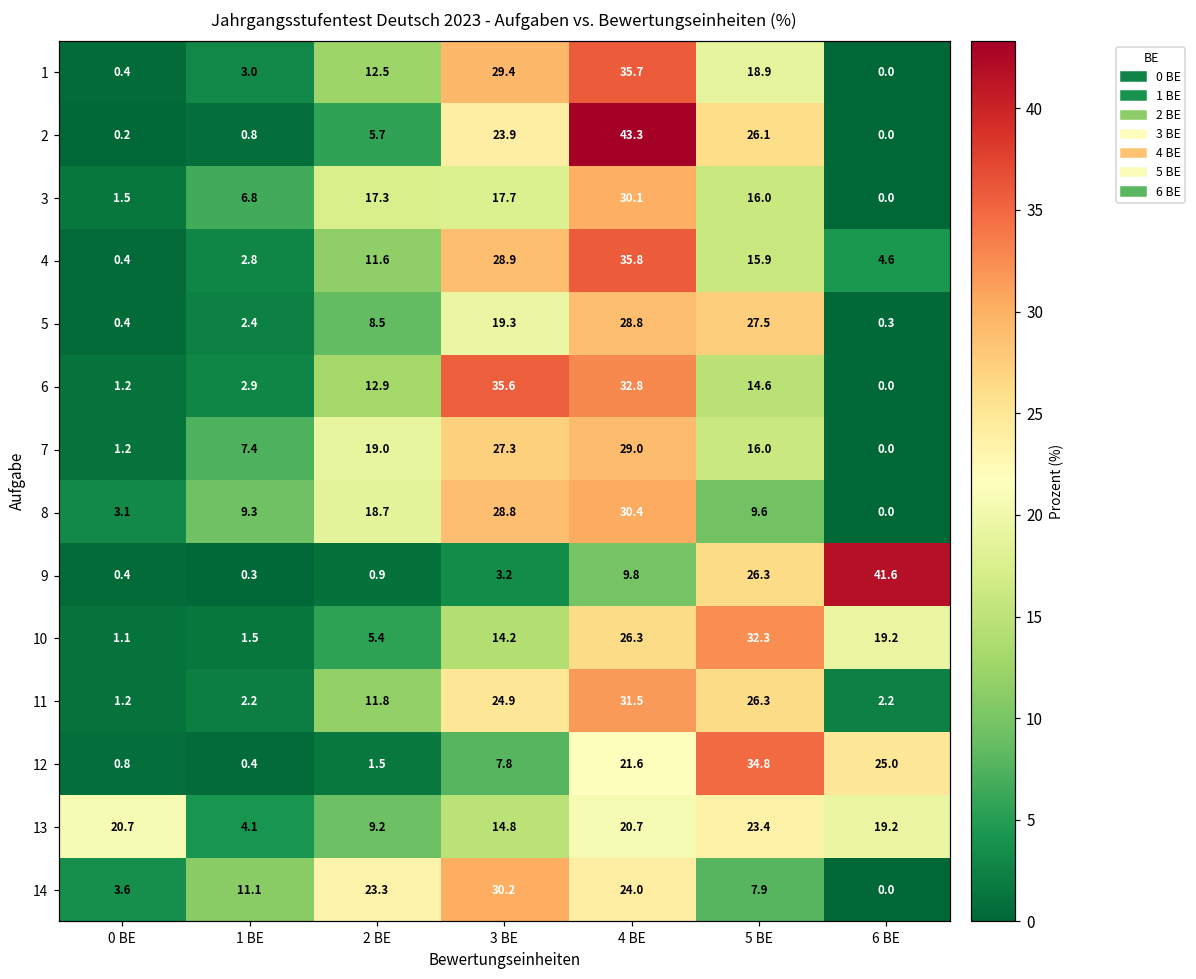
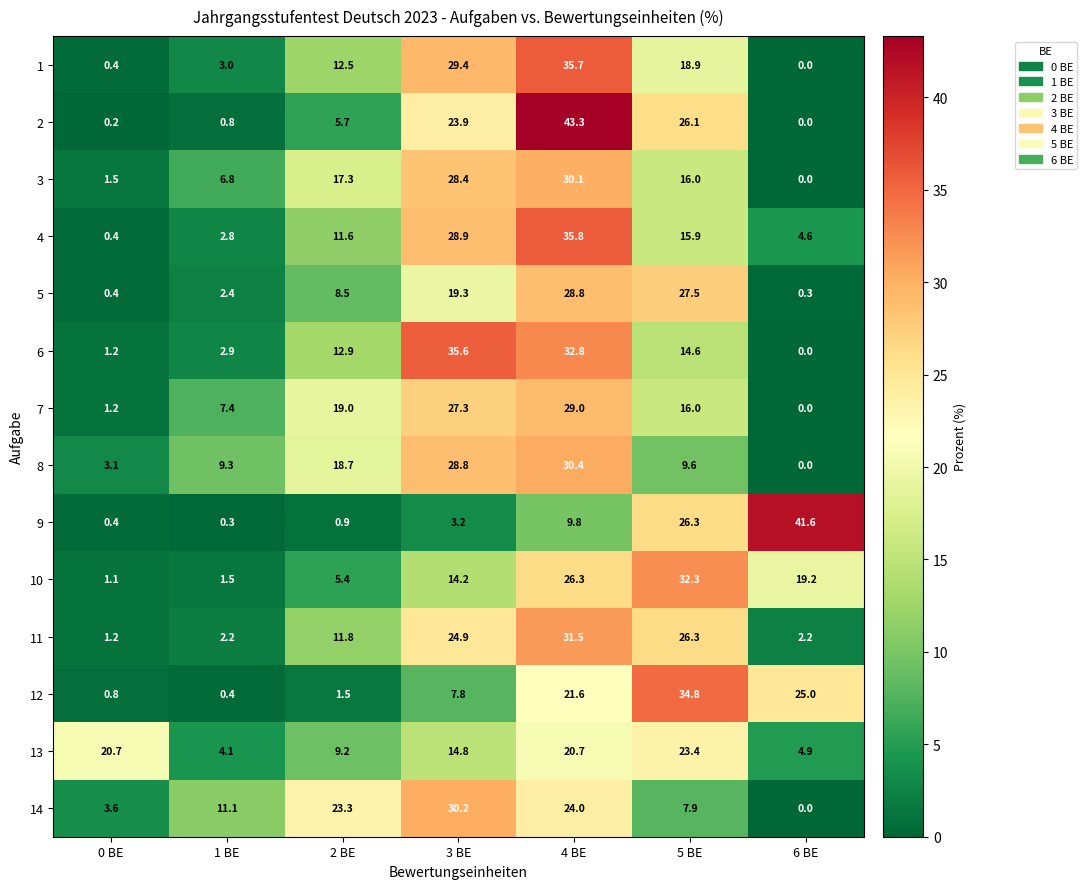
  {
    "1": {
      "0 BE": 0.4,
      "1 BE": 3.0,
      "2 BE": 12.5,
      "3 BE": 29.4,
      "4 BE": 35.7,
      "5 BE": 18.9,
      "6 BE": 0.0
    },
    "2": {
      "0 BE": 0.2,
      "1 BE": 0.8,
      "2 BE": 5.7,
      "3 BE": 23.9,
      "4 BE": 43.3,
      "5 BE": 26.1,
      "6 BE": 0.0
    },
    "3": {
      "0 BE": 1.5,
      "1 BE": 6.8,
      "2 BE": 17.3,
-     "3 BE": 17.7,
+     "3 BE": 28.4,
      "4 BE": 30.1,
      "5 BE": 16.0,
      "6 BE": 0.0
    },
    "4": {
      "0 BE": 0.4,
      "1 BE": 2.8,
      "2 BE": 11.6,
      "3 BE": 28.9,
      "4 BE": 35.8,
      "5 BE": 15.9,
      "6 BE": 4.6
    },
    "5": {
      "0 BE": 0.4,
      "1 BE": 2.4,
      "2 BE": 8.5,
      "3 BE": 19.3,
      "4 BE": 28.8,
      "5 BE": 27.5,
      "6 BE": 0.3
    },
    "6": {
      "0 BE": 1.2,
      "1 BE": 2.9,
      "2 BE": 12.9,
      "3 BE": 35.6,
      "4 BE": 32.8,
      "5 BE": 14.6,
      "6 BE": 0.0
    },
    "7": {
      "0 BE": 1.2,
      "1 BE": 7.4,
      "2 BE": 19.0,
      "3 BE": 27.3,
      "4 BE": 29.0,
      "5 BE": 16.0,
      "6 BE": 0.0
    },
    "8": {
      "0 BE": 3.1,
      "1 BE": 9.3,
      "2 BE": 18.7,
      "3 BE": 28.8,
      "4 BE": 30.4,
      "5 BE": 9.6,
      "6 BE": 0.0
    },
    "9": {
      "0 BE": 0.4,
      "1 BE": 0.3,
      "2 BE": 0.9,
      "3 BE": 3.2,
      "4 BE": 9.8,
      "5 BE": 26.3,
      "6 BE": 41.6
    },
    "10": {
      "0 BE": 1.1,
      "1 BE": 1.5,
      "2 BE": 5.4,
      "3 BE": 14.2,
      "4 BE": 26.3,
      "5 BE": 32.3,
      "6 BE": 19.2
    },
    "11": {
      "0 BE": 1.2,
      "1 BE": 2.2,
      "2 BE": 11.8,
      "3 BE": 24.9,
      "4 BE": 31.5,
      "5 BE": 26.3,
      "6 BE": 2.2
    },
    "12": {
      "0 BE": 0.8,
      "1 BE": 0.4,
      "2 BE": 1.5,
      "3 BE": 7.8,
      "4 BE": 21.6,
      "5 BE": 34.8,
      "6 BE": 25.0
    },
    "13": {
      "0 BE": 20.7,
      "1 BE": 4.1,
      "2 BE": 9.2,
      "3 BE": 14.8,
      "4 BE": 20.7,
      "5 BE": 23.4,
-     "6 BE": 19.2
+     "6 BE": 4.9
    },
    "14": {
      "0 BE": 3.6,
      "1 BE": 11.1,
      "2 BE": 23.3,
      "3 BE": 30.2,
      "4 BE": 24.0,
      "5 BE": 7.9,
      "6 BE": 0.0
    }
  }
